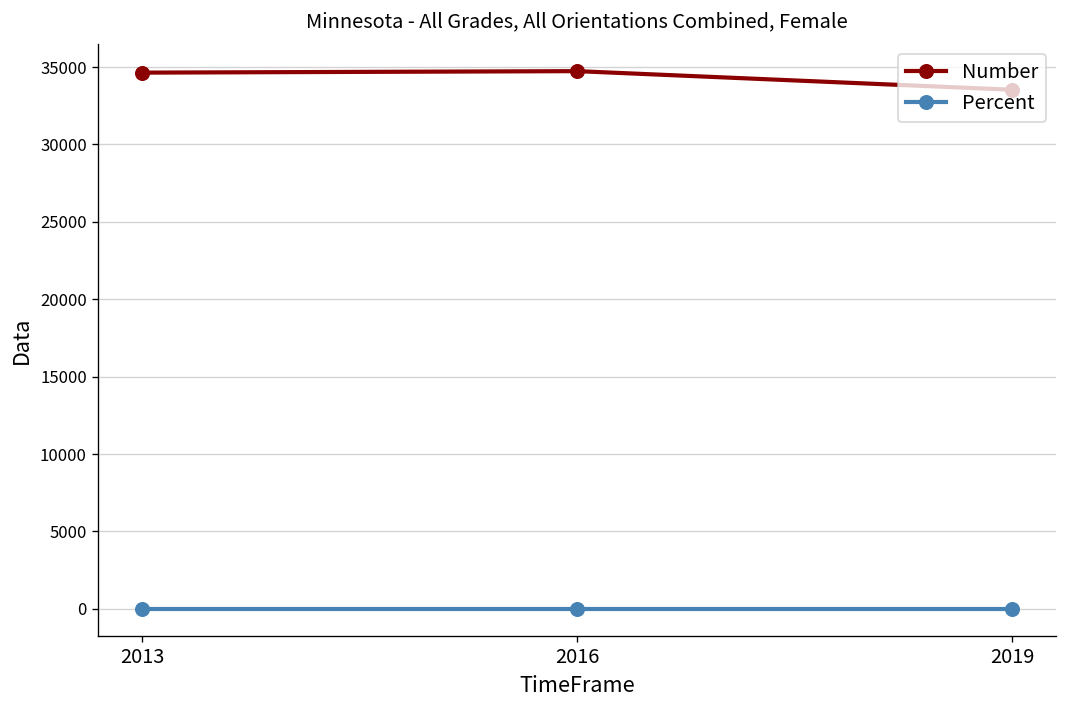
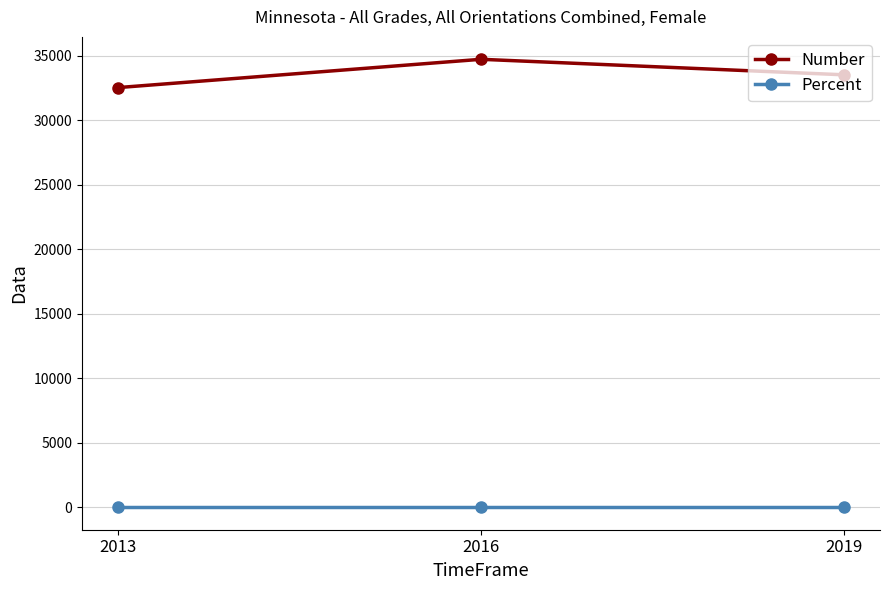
  {
    "Number": {
-     "2013": 34600,
+     "2013": 32500,
      "2016": 34700
    },
    "Percent": {
      "2013": 0,
      "2016": 0,
      "2019": 0
    }
  }
